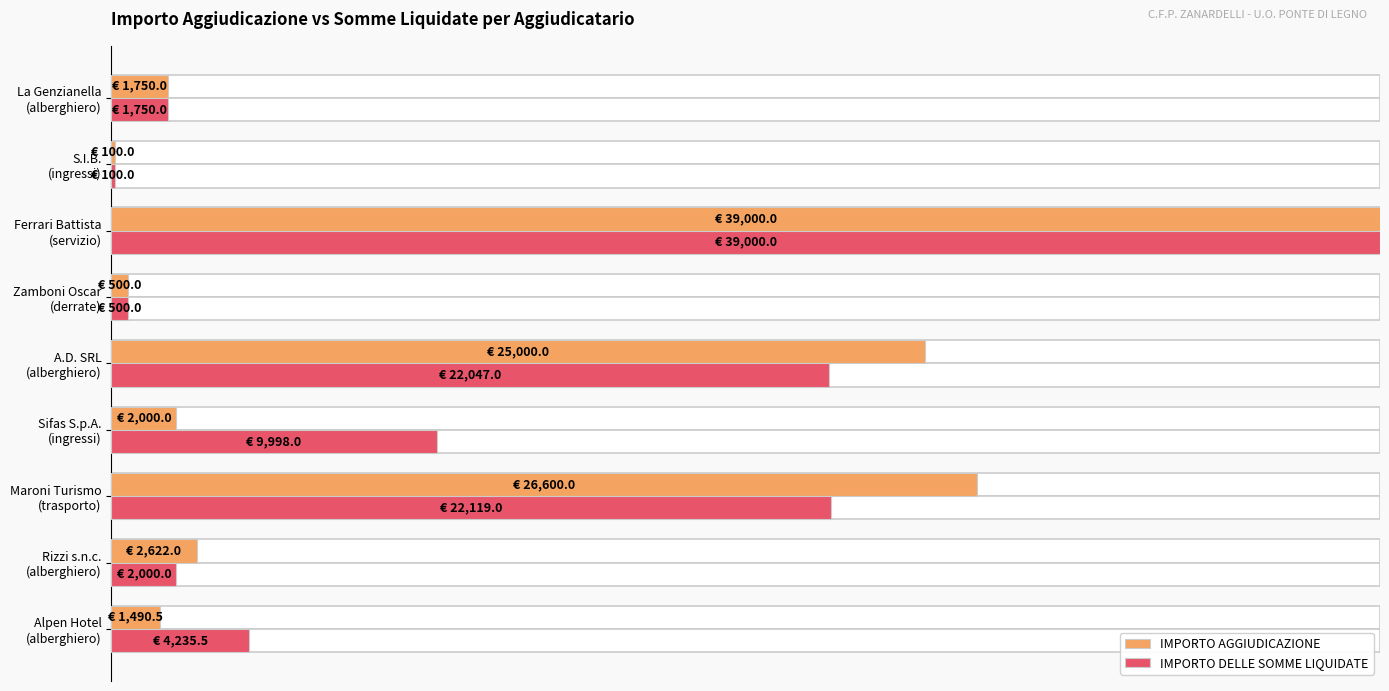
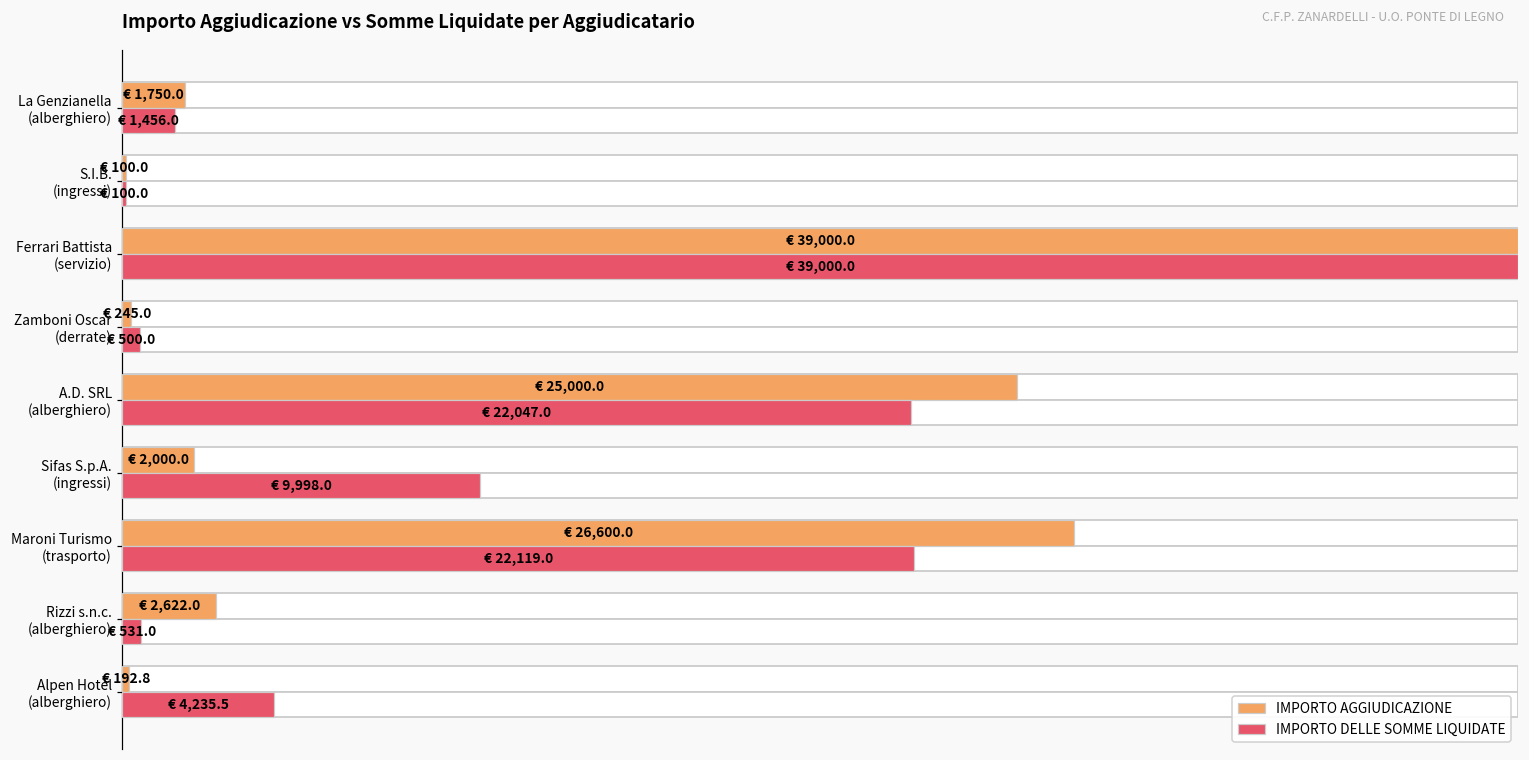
  {
    "IMPORTO AGGIUDICAZIONE": {
-     "Zamboni Oscar (derrate)": "500.0",
-     "Alpen Hotel (alberghiero)": "1,490.5"
+     "Zamboni Oscar (derrate)": "245.0",
+     "Alpen Hotel (alberghiero)": "192.8"
    },
    "IMPORTO DELLE SOMME LIQUIDATE": {
-     "La Genzianella (alberghiero)": "1,750.0",
-     "Rizzi s.n.c. (alberghiero)": "2,000.0"
+     "La Genzianella (alberghiero)": "1,456.0",
+     "Rizzi s.n.c. (alberghiero)": "531.0"
    }
  }
